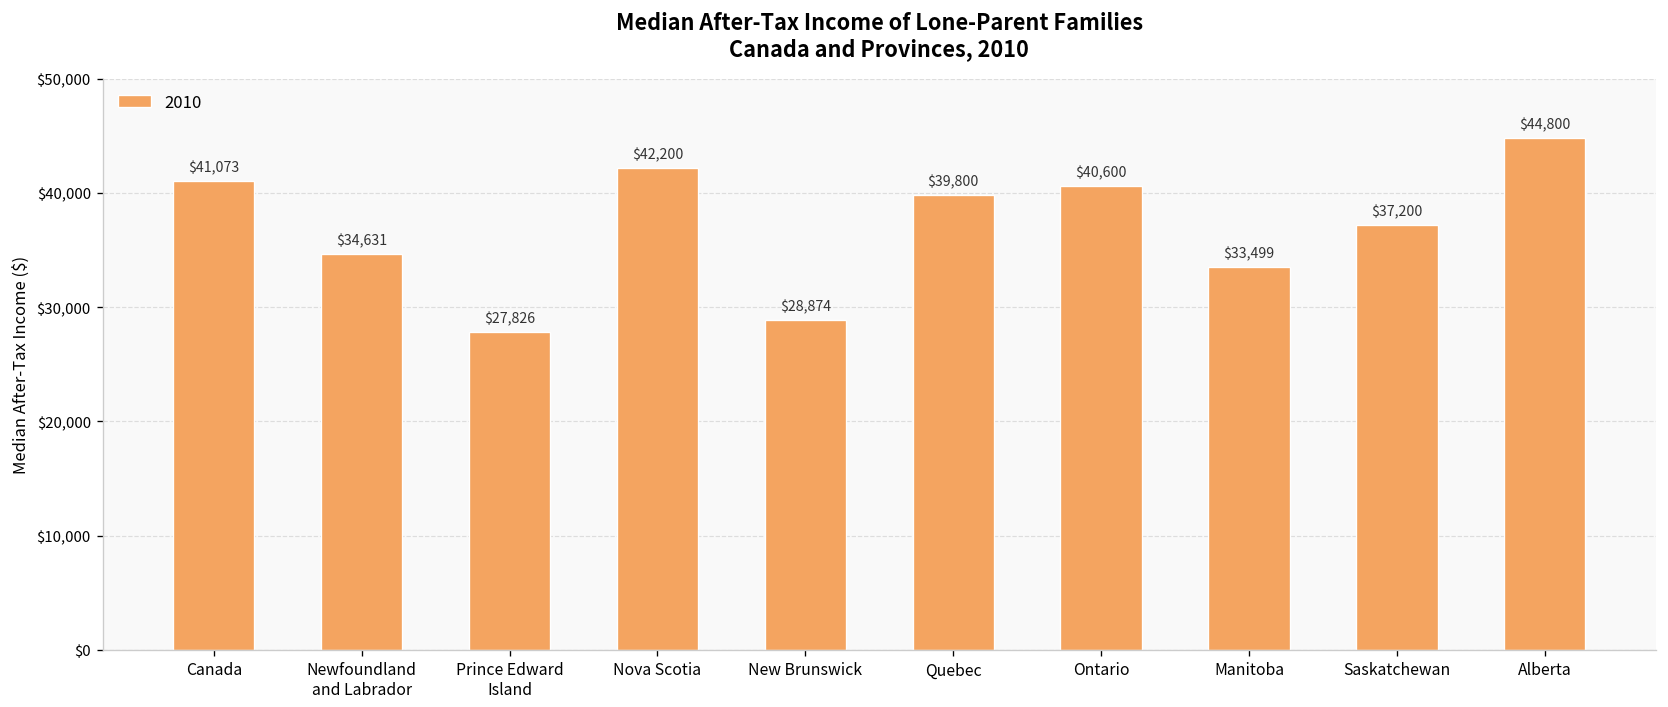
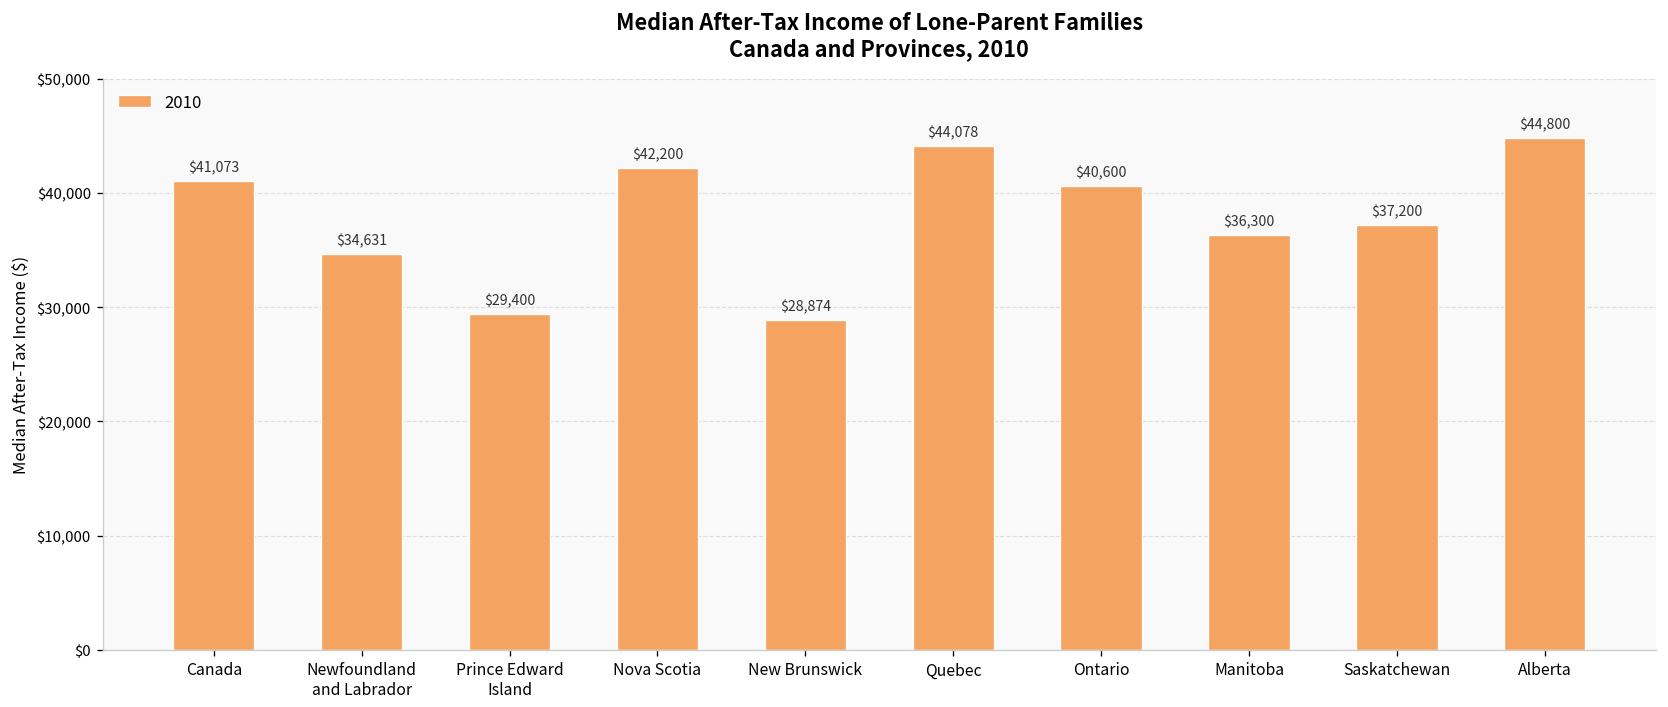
  {
    "Canada": "$41,073",
    "Newfoundland and Labrador": "$34,631",
-   "Prince Edward Island": "$27,826",
+   "Prince Edward Island": "$29,400",
    "Nova Scotia": "$42,200",
    "New Brunswick": "$28,874",
-   "Quebec": "$39,800",
+   "Quebec": "$44,078",
    "Ontario": "$40,600",
-   "Manitoba": "$33,499",
+   "Manitoba": "$36,300",
    "Saskatchewan": "$37,200",
    "Alberta": "$44,800"
  }
